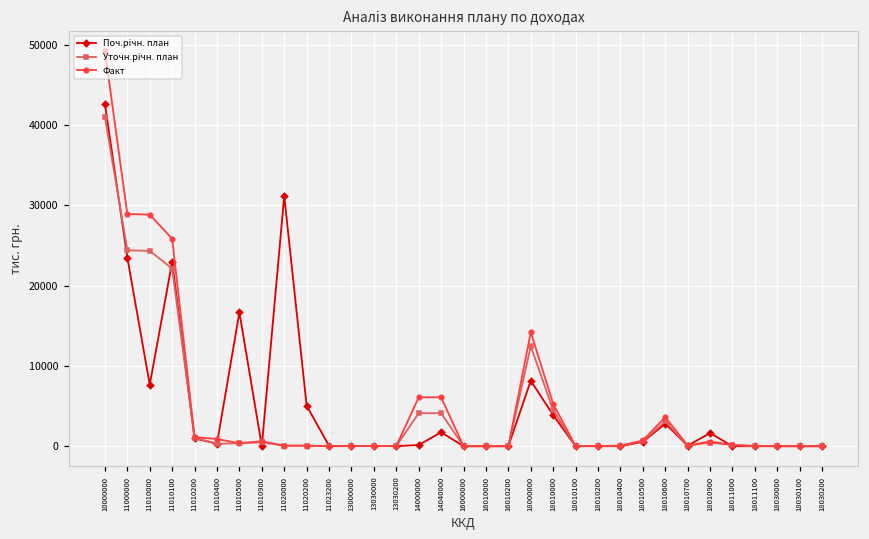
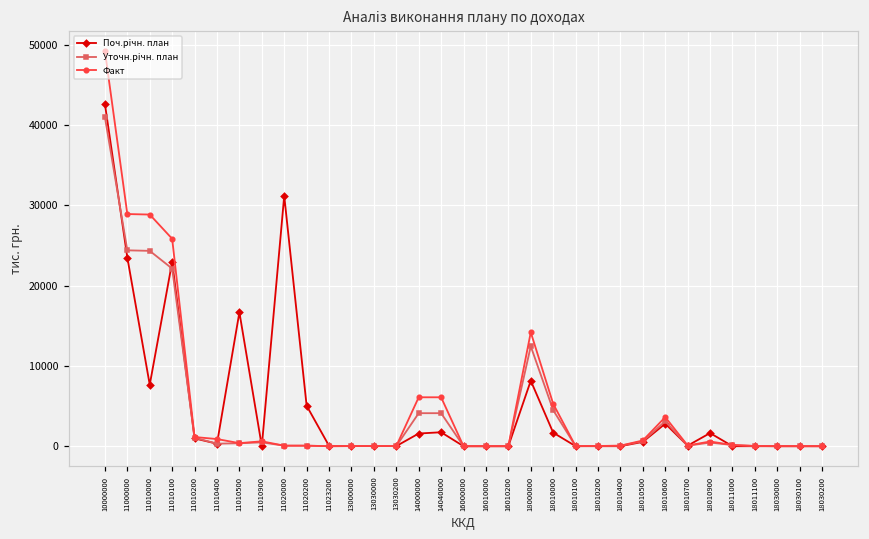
  {
    "Поч.річн. план": {
      "10000000": 43000,
      "11000000": 23000,
      "11010000": 8000,
      "11010100": 23000,
      "11010500": 17000,
      "11010900": 0,
      "11020000": 31000,
      "11020200": 5000,
-     "14000000": 0,
+     "14000000": 2000,
      "14040000": 2000,
      "18000000": 8000,
-     "18010000": 4000,
+     "18010000": 2000,
      "18010900": 2000
    }
  }
